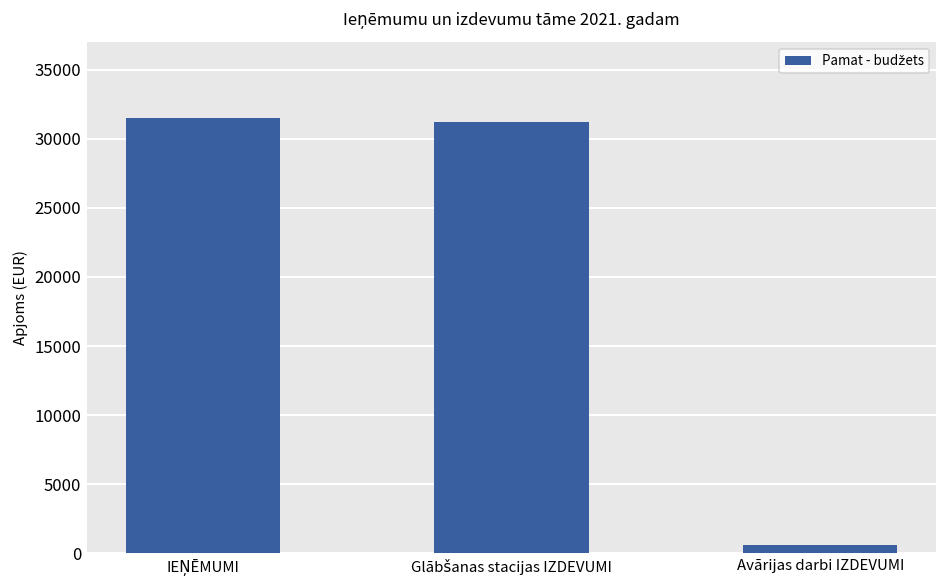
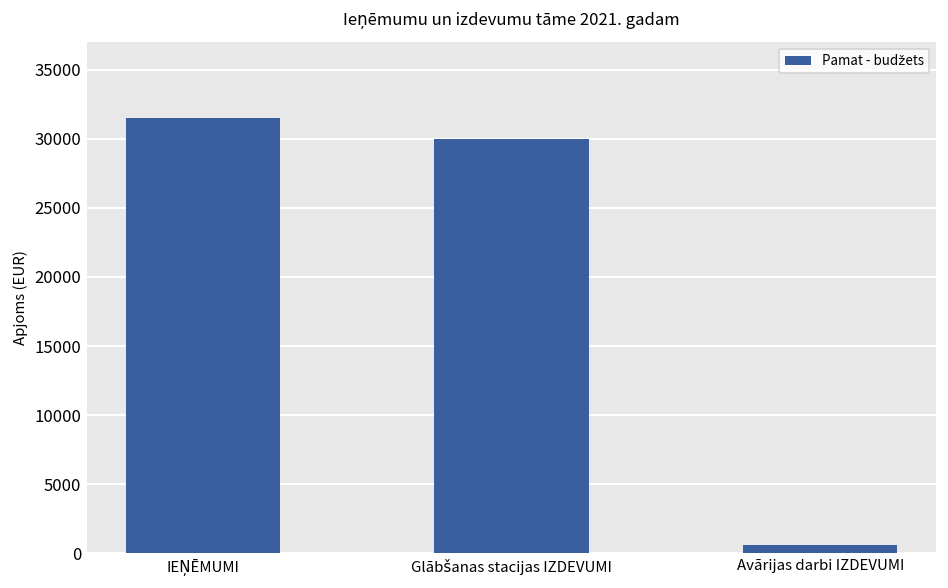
  {
    "IEŅĒMUMI": 31500,
-   "Glābšanas stacijas IZDEVUMI": 31200,
+   "Glābšanas stacijas IZDEVUMI": 30000,
    "Avārijas darbi IZDEVUMI": 600
  }
